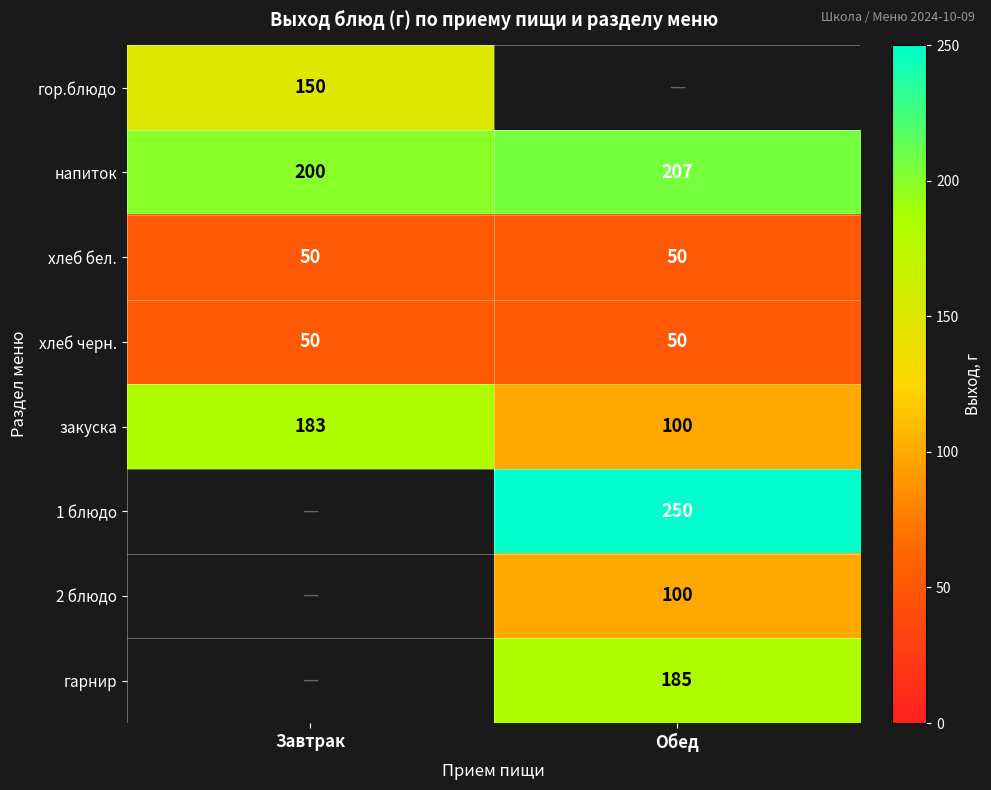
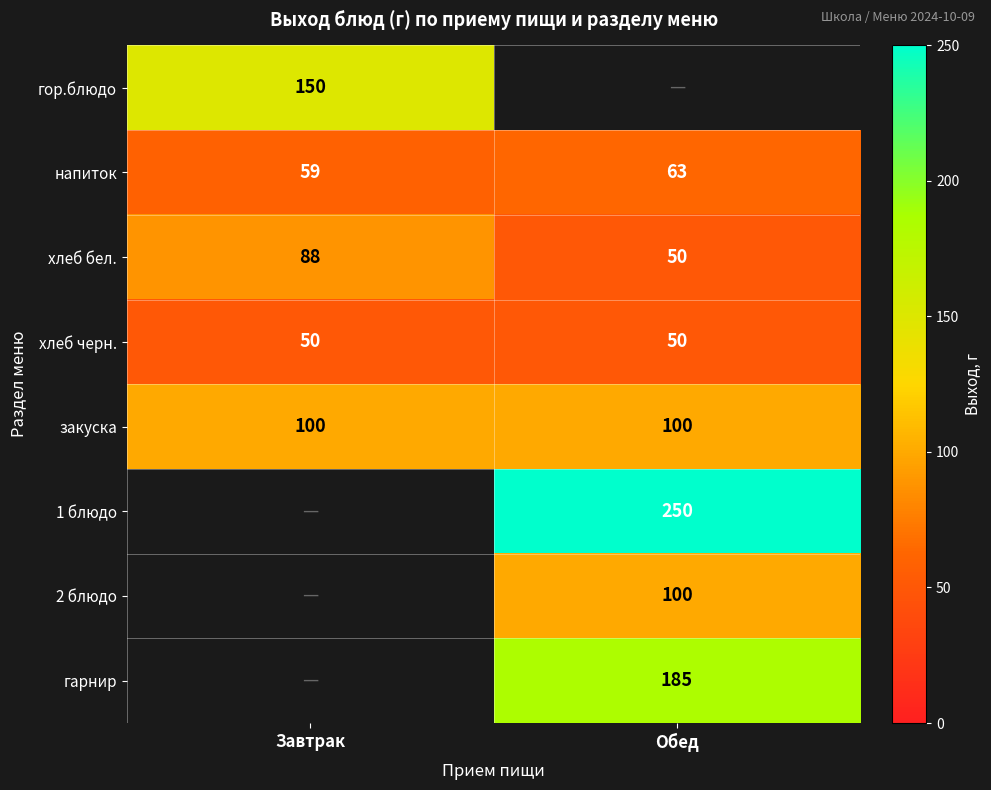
  {
    "гор.блюдо": {
      "Завтрак": 150
    },
    "напиток": {
-     "Завтрак": 200,
-     "Обед": 207
+     "Завтрак": 59,
+     "Обед": 63
    },
    "хлеб бел.": {
-     "Завтрак": 50,
+     "Завтрак": 88,
      "Обед": 50
    },
    "хлеб черн.": {
      "Завтрак": 50,
      "Обед": 50
    },
    "закуска": {
-     "Завтрак": 183,
+     "Завтрак": 100,
      "Обед": 100
    },
    "1 блюдо": {
      "Обед": 250
    },
    "2 блюдо": {
      "Обед": 100
    },
    "гарнир": {
      "Обед": 185
    }
  }
